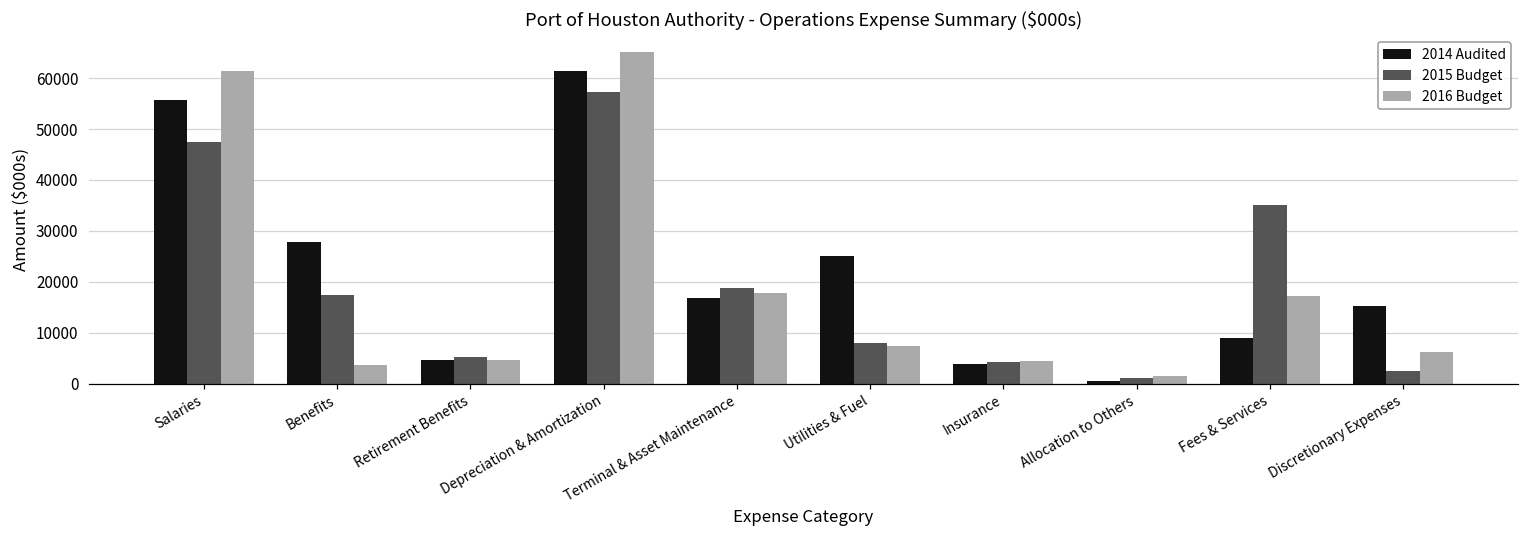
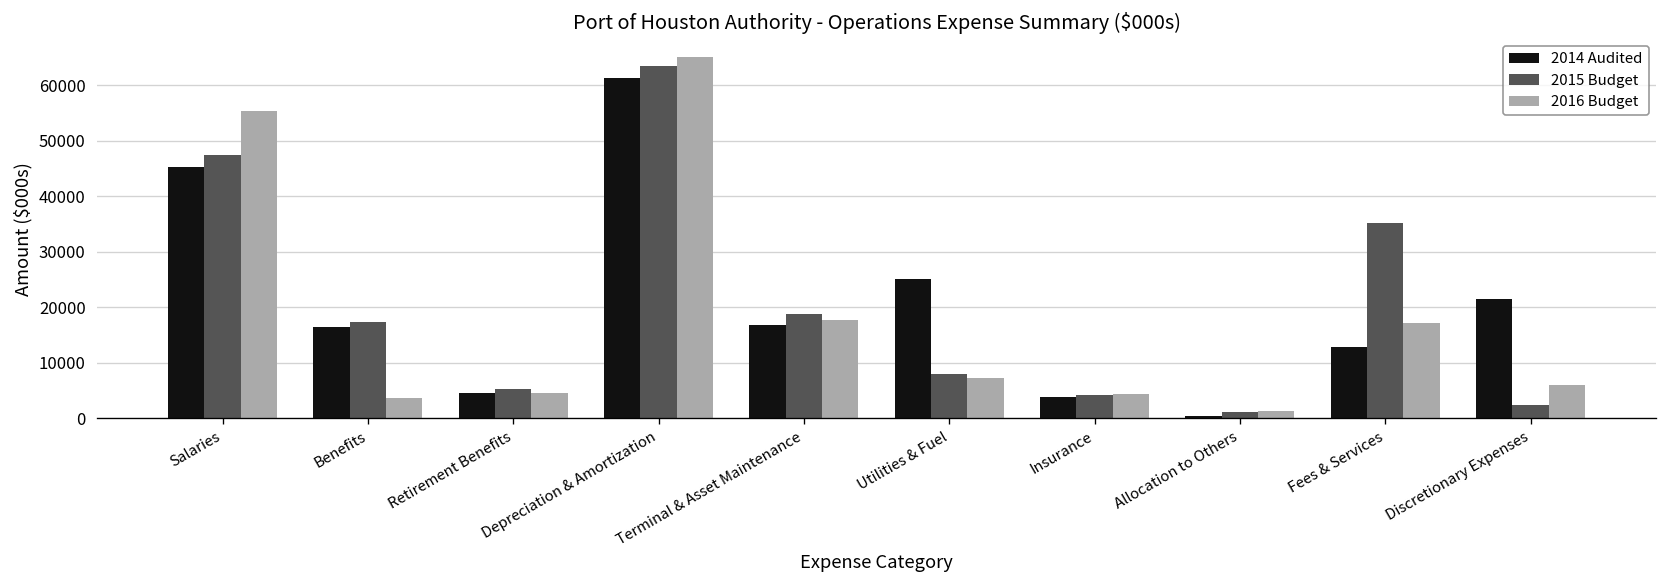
  {
    "2014 Audited": {
-     "Salaries": 56000,
-     "Benefits": 28000,
+     "Salaries": 45000,
+     "Benefits": 16000,
      "Retirement Benefits": 5000,
      "Depreciation & Amortization": 61000,
      "Terminal & Asset Maintenance": 17000,
      "Utilities & Fuel": 25000,
      "Insurance": 4000,
-     "Fees & Services": 9000,
-     "Discretionary Expenses": 15000
+     "Fees & Services": 13000,
+     "Discretionary Expenses": 21000
    },
    "2015 Budget": {
      "Salaries": 47000,
      "Benefits": 17000,
      "Retirement Benefits": 5000,
-     "Depreciation & Amortization": 57000,
+     "Depreciation & Amortization": 63000,
      "Terminal & Asset Maintenance": 19000,
      "Utilities & Fuel": 8000,
      "Insurance": 4000,
      "Allocation to Others": 1000,
      "Fees & Services": 35000,
      "Discretionary Expenses": 2000
    },
    "2016 Budget": {
-     "Salaries": 61000,
+     "Salaries": 55000,
      "Benefits": 4000,
      "Retirement Benefits": 5000,
      "Depreciation & Amortization": 65000,
      "Terminal & Asset Maintenance": 18000,
      "Utilities & Fuel": 7000,
      "Insurance": 4000,
      "Allocation to Others": 1000,
      "Fees & Services": 17000,
      "Discretionary Expenses": 6000
    }
  }
